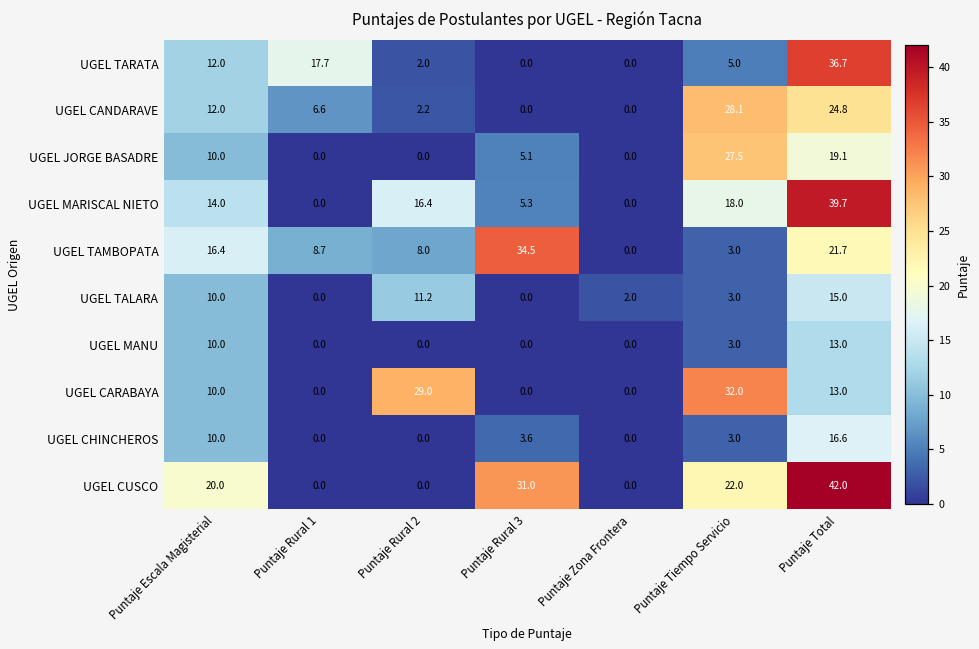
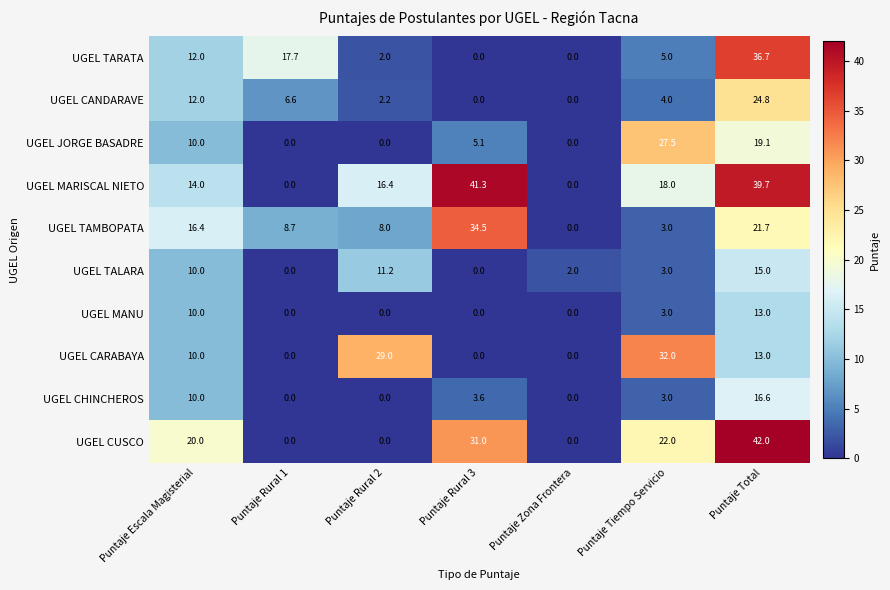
  {
    "UGEL TARATA": {
      "Puntaje Escala Magisterial": 12.0,
      "Puntaje Rural 1": 17.7,
      "Puntaje Rural 2": 2.0,
      "Puntaje Rural 3": 0.0,
      "Puntaje Zona Frontera": 0.0,
      "Puntaje Tiempo Servicio": 5.0,
      "Puntaje Total": 36.7
    },
    "UGEL CANDARAVE": {
      "Puntaje Escala Magisterial": 12.0,
      "Puntaje Rural 1": 6.6,
      "Puntaje Rural 2": 2.2,
      "Puntaje Rural 3": 0.0,
      "Puntaje Zona Frontera": 0.0,
-     "Puntaje Tiempo Servicio": 28.1,
+     "Puntaje Tiempo Servicio": 4.0,
      "Puntaje Total": 24.8
    },
    "UGEL JORGE BASADRE": {
      "Puntaje Escala Magisterial": 10.0,
      "Puntaje Rural 1": 0.0,
      "Puntaje Rural 2": 0.0,
      "Puntaje Rural 3": 5.1,
      "Puntaje Zona Frontera": 0.0,
      "Puntaje Tiempo Servicio": 27.5,
      "Puntaje Total": 19.1
    },
    "UGEL MARISCAL NIETO": {
      "Puntaje Escala Magisterial": 14.0,
      "Puntaje Rural 1": 0.0,
      "Puntaje Rural 2": 16.4,
-     "Puntaje Rural 3": 5.3,
+     "Puntaje Rural 3": 41.3,
      "Puntaje Zona Frontera": 0.0,
      "Puntaje Tiempo Servicio": 18.0,
      "Puntaje Total": 39.7
    },
    "UGEL TAMBOPATA": {
      "Puntaje Escala Magisterial": 16.4,
      "Puntaje Rural 1": 8.7,
      "Puntaje Rural 2": 8.0,
      "Puntaje Rural 3": 34.5,
      "Puntaje Zona Frontera": 0.0,
      "Puntaje Tiempo Servicio": 3.0,
      "Puntaje Total": 21.7
    },
    "UGEL TALARA": {
      "Puntaje Escala Magisterial": 10.0,
      "Puntaje Rural 1": 0.0,
      "Puntaje Rural 2": 11.2,
      "Puntaje Rural 3": 0.0,
      "Puntaje Zona Frontera": 2.0,
      "Puntaje Tiempo Servicio": 3.0,
      "Puntaje Total": 15.0
    },
    "UGEL MANU": {
      "Puntaje Escala Magisterial": 10.0,
      "Puntaje Rural 1": 0.0,
      "Puntaje Rural 2": 0.0,
      "Puntaje Rural 3": 0.0,
      "Puntaje Zona Frontera": 0.0,
      "Puntaje Tiempo Servicio": 3.0,
      "Puntaje Total": 13.0
    },
    "UGEL CARABAYA": {
      "Puntaje Escala Magisterial": 10.0,
      "Puntaje Rural 1": 0.0,
      "Puntaje Rural 2": 29.0,
      "Puntaje Rural 3": 0.0,
      "Puntaje Zona Frontera": 0.0,
      "Puntaje Tiempo Servicio": 32.0,
      "Puntaje Total": 13.0
    },
    "UGEL CHINCHEROS": {
      "Puntaje Escala Magisterial": 10.0,
      "Puntaje Rural 1": 0.0,
      "Puntaje Rural 2": 0.0,
      "Puntaje Rural 3": 3.6,
      "Puntaje Zona Frontera": 0.0,
      "Puntaje Tiempo Servicio": 3.0,
      "Puntaje Total": 16.6
    },
    "UGEL CUSCO": {
      "Puntaje Escala Magisterial": 20.0,
      "Puntaje Rural 1": 0.0,
      "Puntaje Rural 2": 0.0,
      "Puntaje Rural 3": 31.0,
      "Puntaje Zona Frontera": 0.0,
      "Puntaje Tiempo Servicio": 22.0,
      "Puntaje Total": 42.0
    }
  }
